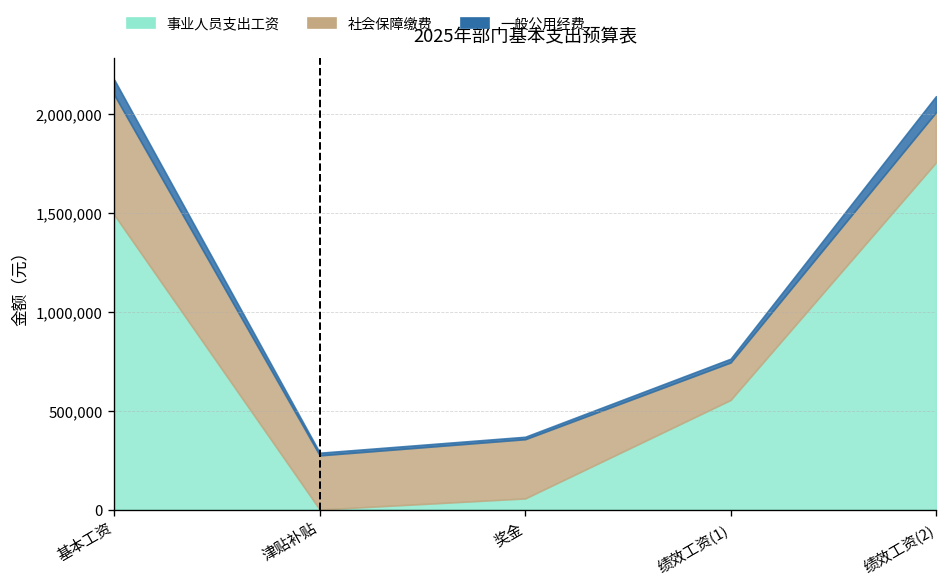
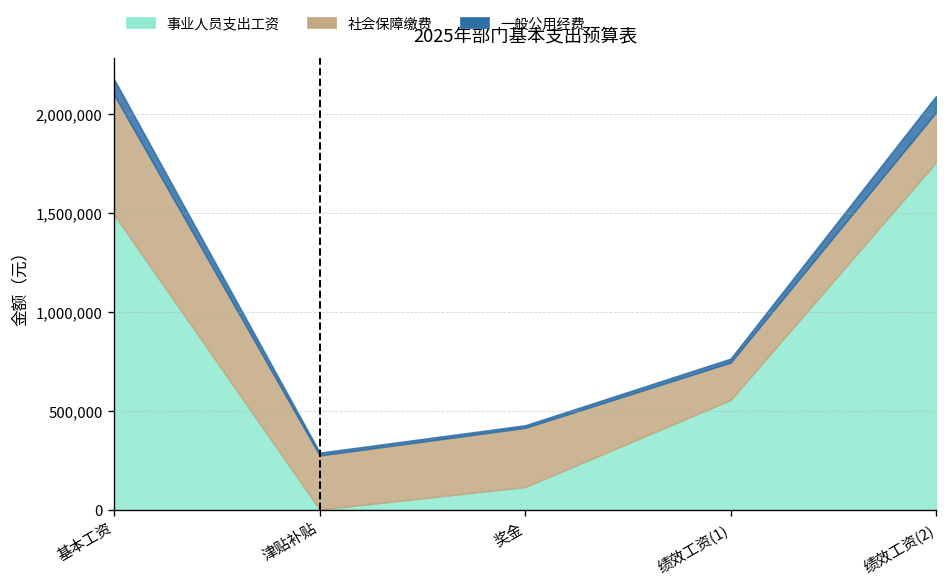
  {
    "事业人员支出工资": {
      "基本工资": "1,490,000",
      "津贴补贴": "0",
-     "奖金": "60,000",
+     "奖金": "110,000",
      "绩效工资(1)": "550,000",
      "绩效工资(2)": "1,760,000"
    },
    "社会保障缴费": {
      "基本工资": "610,000",
      "绩效工资(1)": "190,000",
      "绩效工资(2)": "250,000"
    },
    "一般公用经费": {
      "基本工资": "80,000",
      "绩效工资(1)": "20,000",
      "绩效工资(2)": "80,000"
    }
  }
